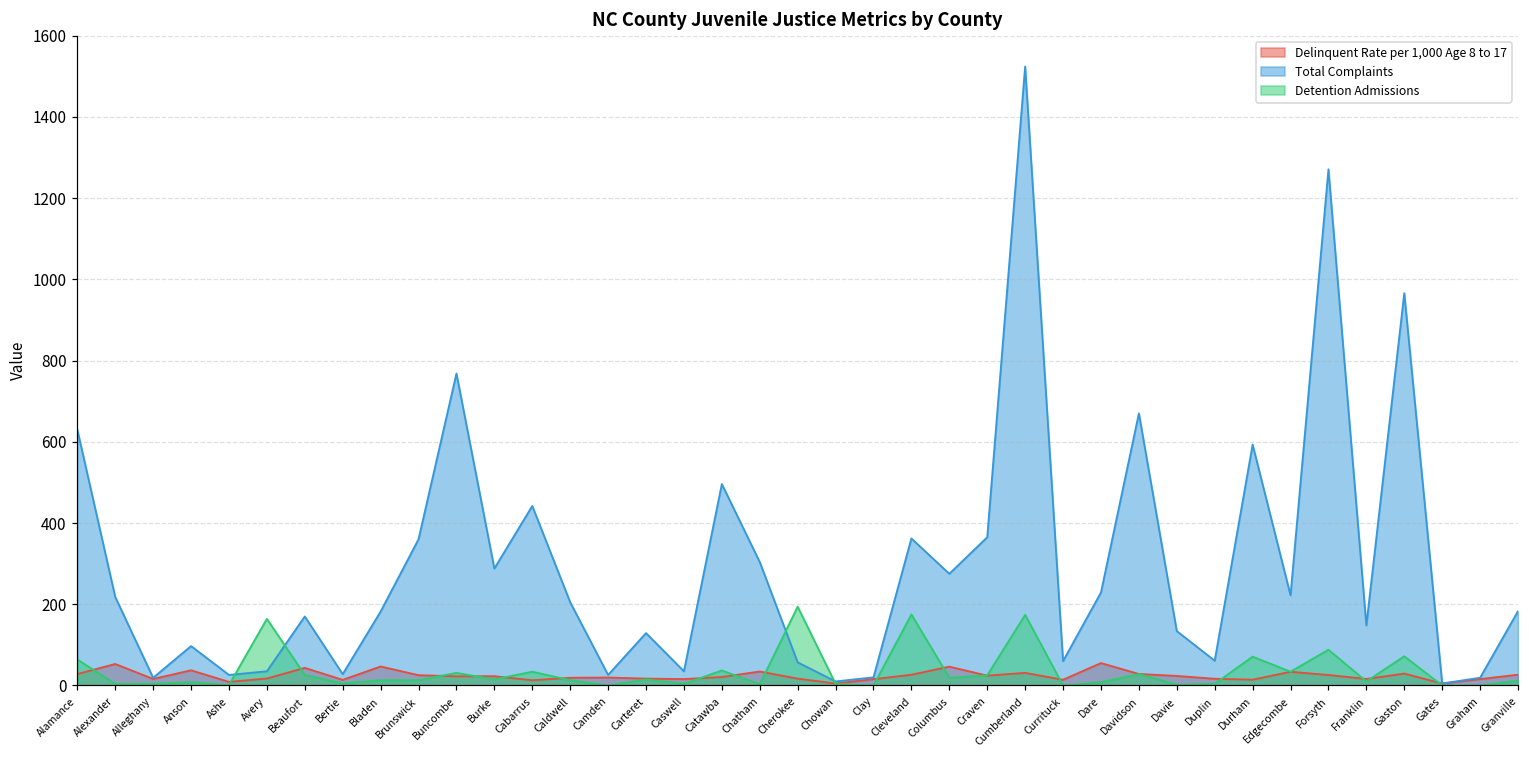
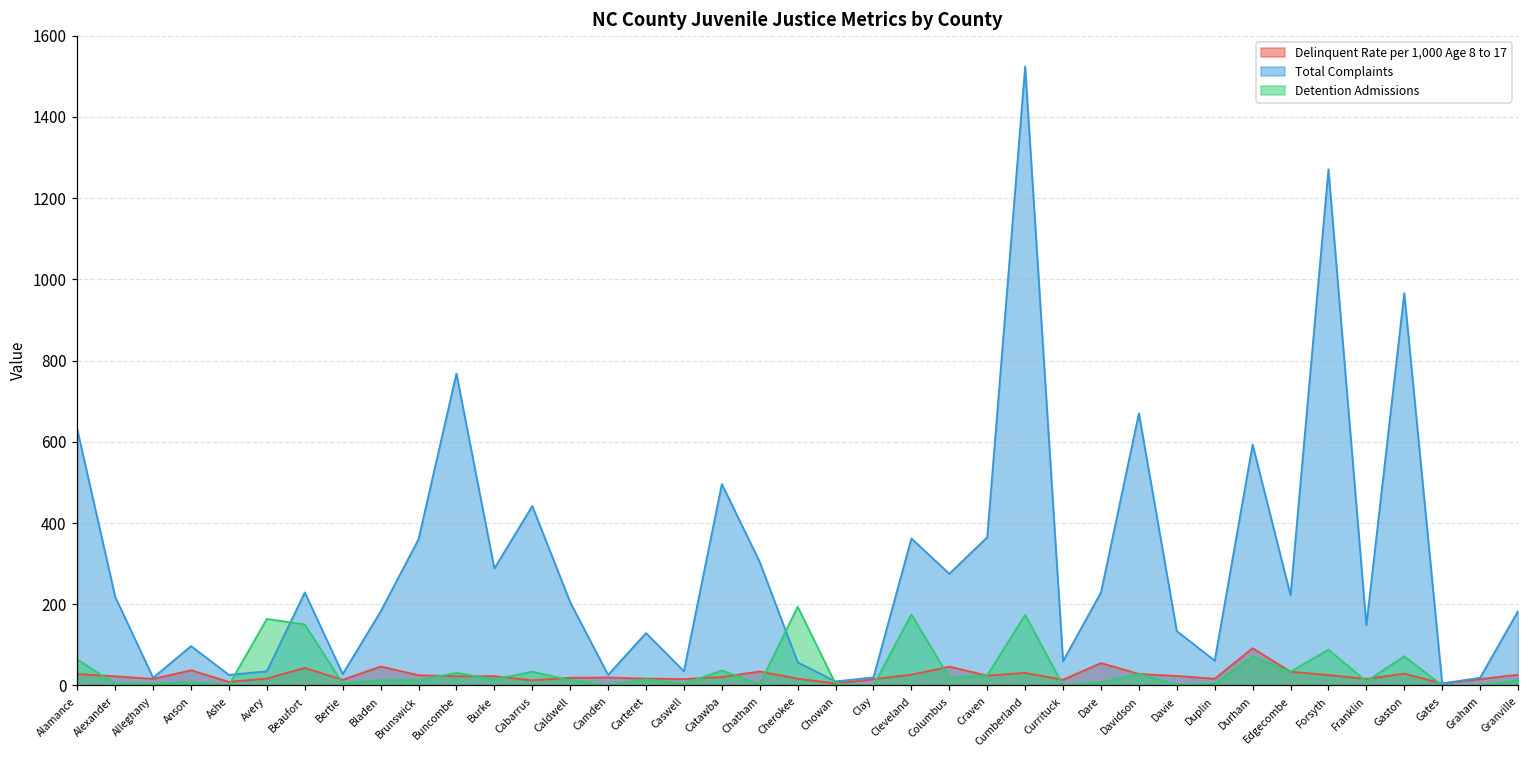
  {
    "Delinquent Rate per 1,000 Age 8 to 17": {
      "Alamance": 30,
-     "Alexander": 50,
+     "Alexander": 20,
      "Anson": 40,
      "Ashe": 10,
      "Avery": 20,
      "Beaufort": 40,
      "Bertie": 10,
      "Bladen": 50,
      "Brunswick": 30,
      "Buncombe": 20,
      "Burke": 20,
      "Cabarrus": 10,
      "Caswell": 20,
      "Catawba": 20,
      "Chatham": 30,
      "Cherokee": 20,
      "Cleveland": 30,
      "Columbus": 50,
      "Cumberland": 30,
      "Currituck": 10,
      "Dare": 60,
      "Davie": 20,
      "Duplin": 20,
-     "Durham": 10,
+     "Durham": 90,
      "Forsyth": 30,
      "Gaston": 30,
      "Granville": 30
    },
    "Total Complaints": {
      "Alamance": 630,
      "Alexander": 220,
      "Anson": 100,
      "Ashe": 30,
      "Avery": 40,
-     "Beaufort": 170,
+     "Beaufort": 230,
      "Bertie": 30,
      "Bladen": 180,
      "Brunswick": 360,
      "Buncombe": 770,
      "Burke": 290,
      "Cabarrus": 440,
      "Caldwell": 210,
      "Carteret": 130,
      "Caswell": 40,
      "Catawba": 500,
      "Chatham": 300,
      "Cherokee": 60,
      "Cleveland": 360,
      "Columbus": 280,
      "Craven": 370,
      "Cumberland": 1520,
      "Currituck": 60,
      "Dare": 230,
      "Davidson": 670,
      "Davie": 130,
      "Duplin": 60,
      "Durham": 590,
      "Edgecombe": 220,
      "Forsyth": 1270,
      "Franklin": 150,
      "Gaston": 970,
      "Granville": 180
    },
    "Detention Admissions": {
      "Alamance": 60,
      "Alexander": 0,
      "Alleghany": 0,
      "Anson": 10,
      "Ashe": 0,
      "Avery": 160,
-     "Beaufort": 30,
+     "Beaufort": 150,
      "Bertie": 10,
      "Bladen": 10,
      "Brunswick": 10,
      "Buncombe": 30,
      "Burke": 20,
      "Cabarrus": 30,
      "Camden": 0,
      "Caswell": 0,
      "Catawba": 40,
      "Chatham": 0,
      "Cherokee": 190,
      "Clay": 0,
      "Cleveland": 180,
      "Columbus": 20,
      "Cumberland": 170,
      "Currituck": 0,
      "Dare": 10,
      "Davie": 0,
      "Duplin": 0,
      "Durham": 70,
      "Forsyth": 90,
      "Gaston": 70,
      "Graham": 0,
      "Granville": 10
    }
  }
